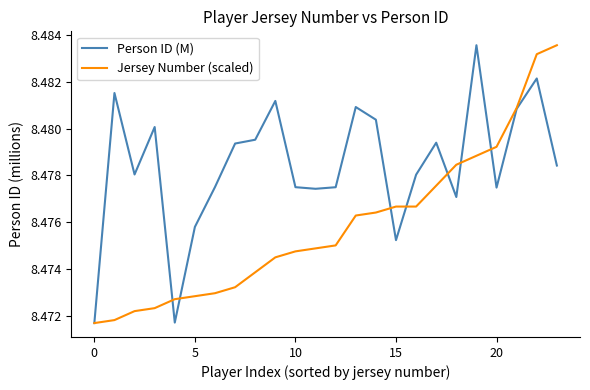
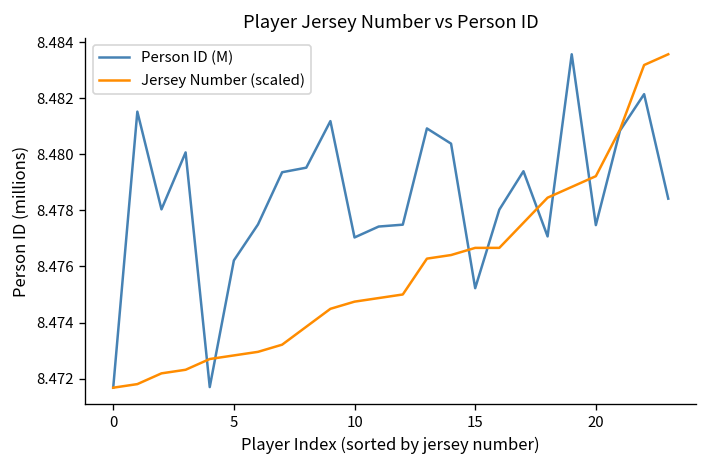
  {
    "Person ID (M)": {
-     "5": 8.4758,
-     "10": 8.4775,
+     "5": 8.4762,
+     "10": 8.4770,
      "15": 8.4752,
      "20": 8.4775
    },
    "Jersey Number (scaled)": {
      "5": 8.4728,
      "10": 8.4747,
      "15": 8.4767,
      "20": 8.4792
    }
  }
